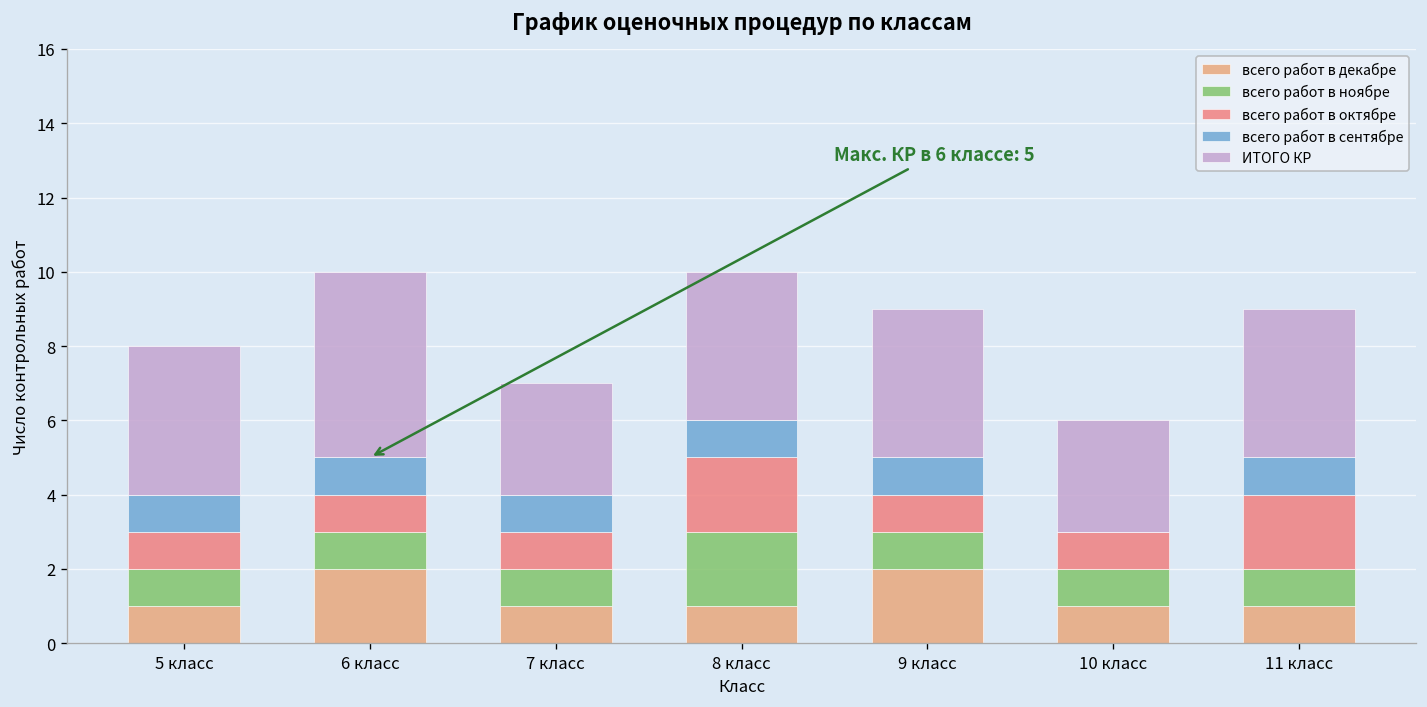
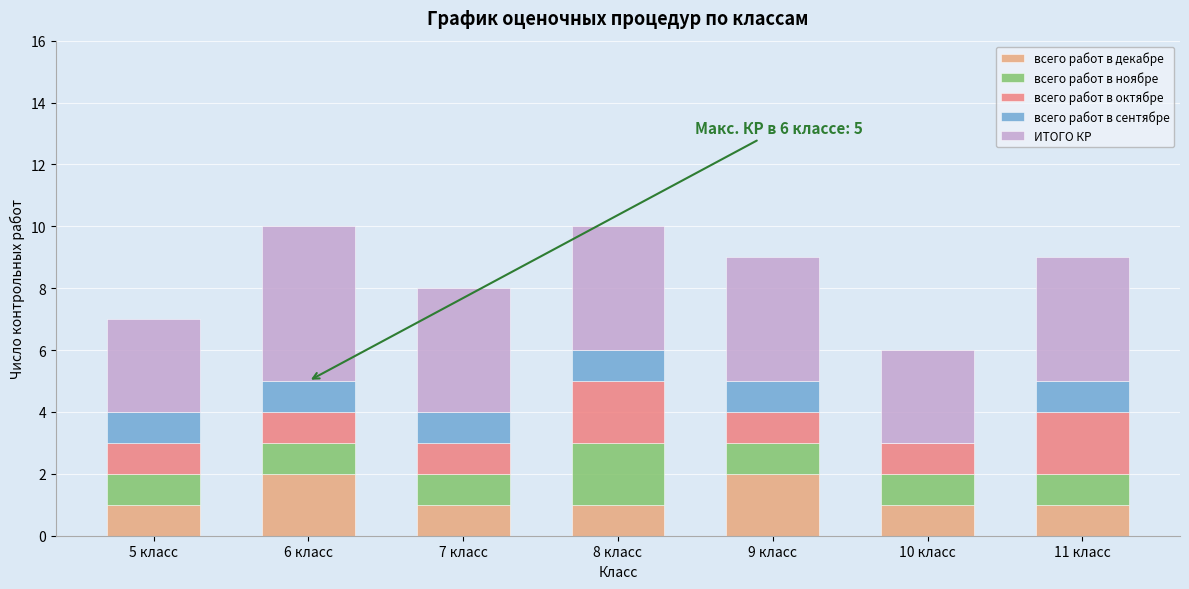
  {
    "ИТОГО КР": {
-     "5 класс": 4,
-     "7 класс": 3,
+     "5 класс": 3,
+     "7 класс": 4,
      "9 класс": 4,
      "10 класс": 3,
      "11 класс": 4
    }
  }
